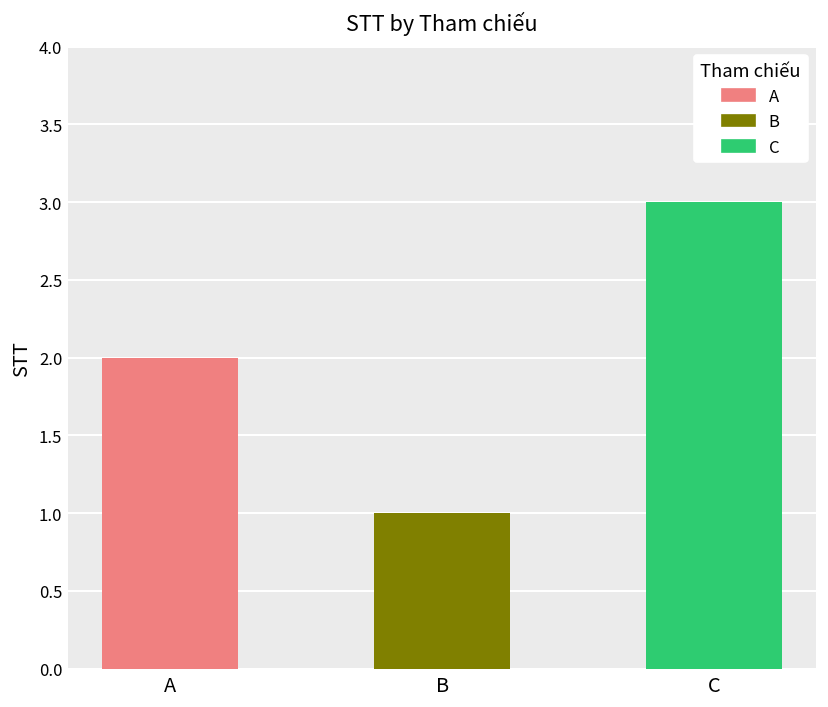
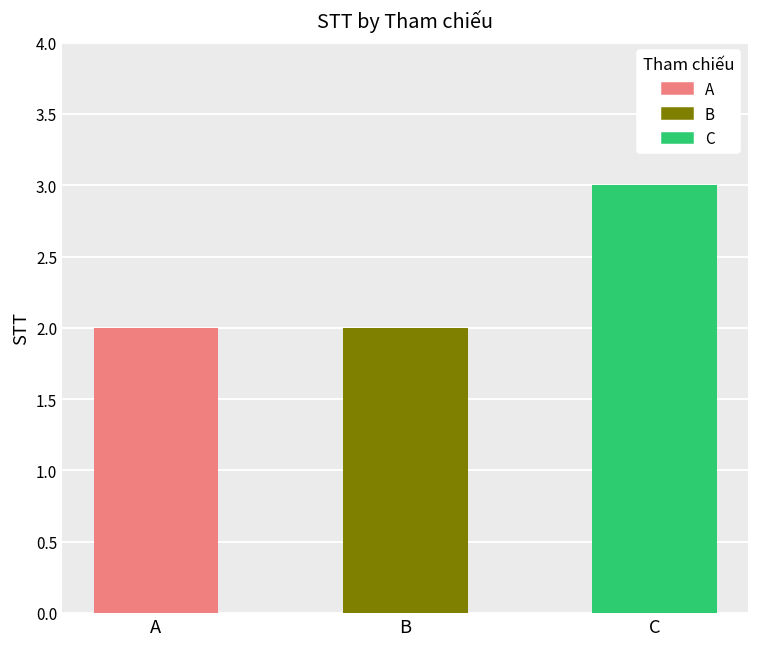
  {
    "A": 2,
-   "B": 1,
+   "B": 2,
    "C": 3
  }
